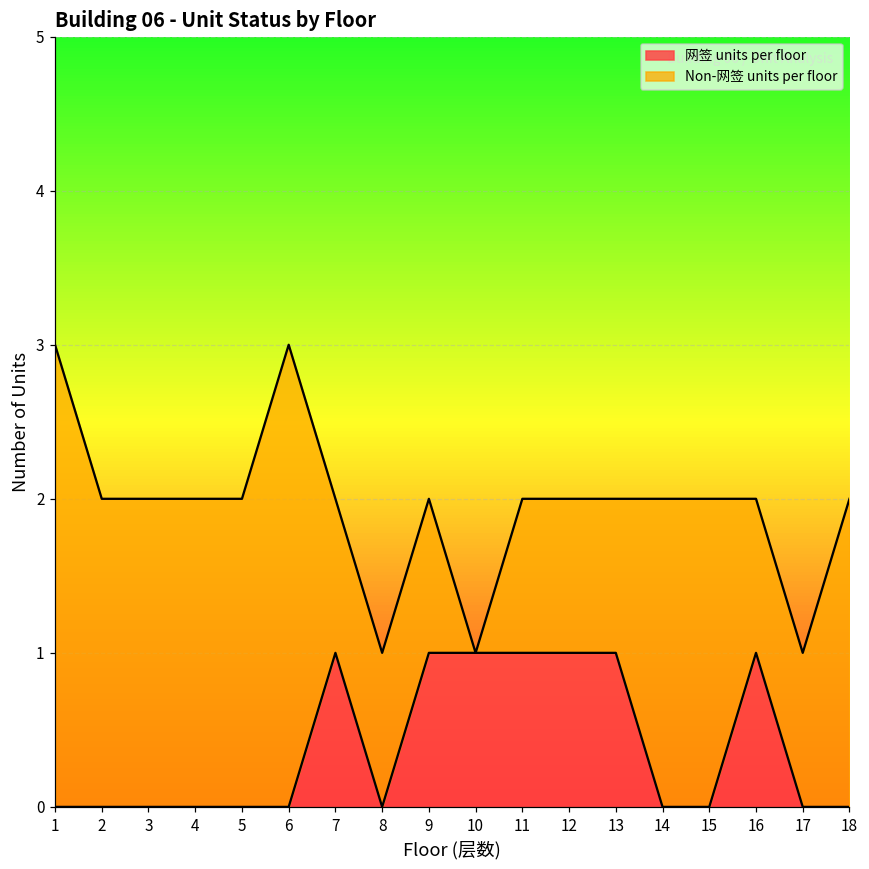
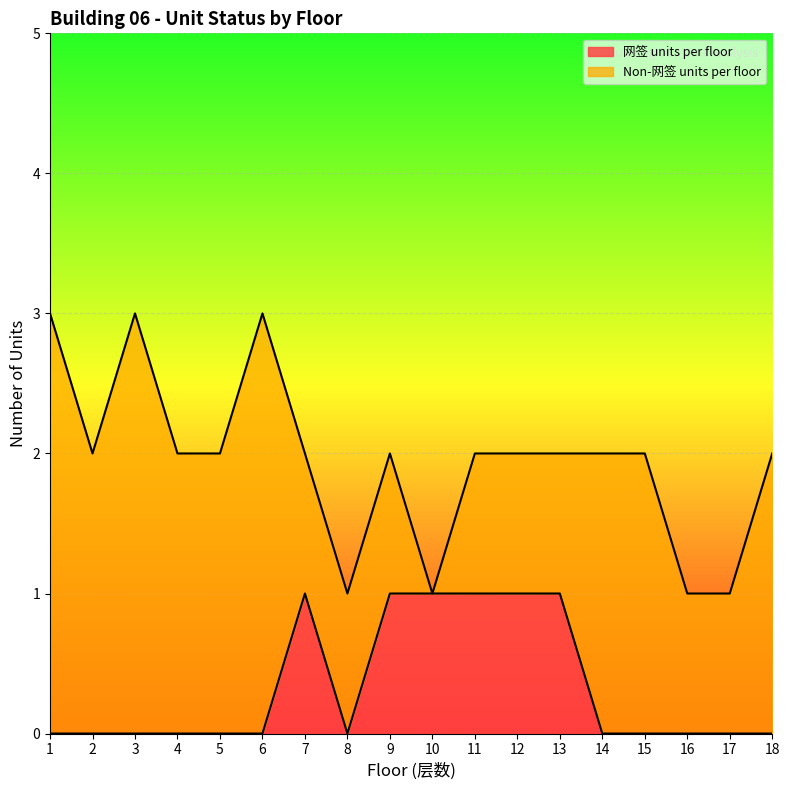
  {
    "网签 units per floor": {
      "1": 0,
      "2": 0,
      "3": 0,
      "4": 0,
      "5": 0,
      "6": 0,
      "7": 1,
      "8": 0,
      "9": 1,
      "11": 1,
      "12": 1,
      "13": 1,
      "14": 0,
      "15": 0,
-     "16": 1,
+     "16": 0,
      "17": 0,
      "18": 0
    },
    "Non-网签 units per floor": {
      "1": 3,
      "2": 2,
-     "3": 2,
+     "3": 3,
      "4": 2,
      "5": 2,
      "6": 3,
      "7": 2,
      "8": 1,
      "9": 2,
      "11": 2,
      "12": 2,
      "13": 2,
      "14": 2,
      "15": 2,
      "17": 1,
      "18": 2
    }
  }
